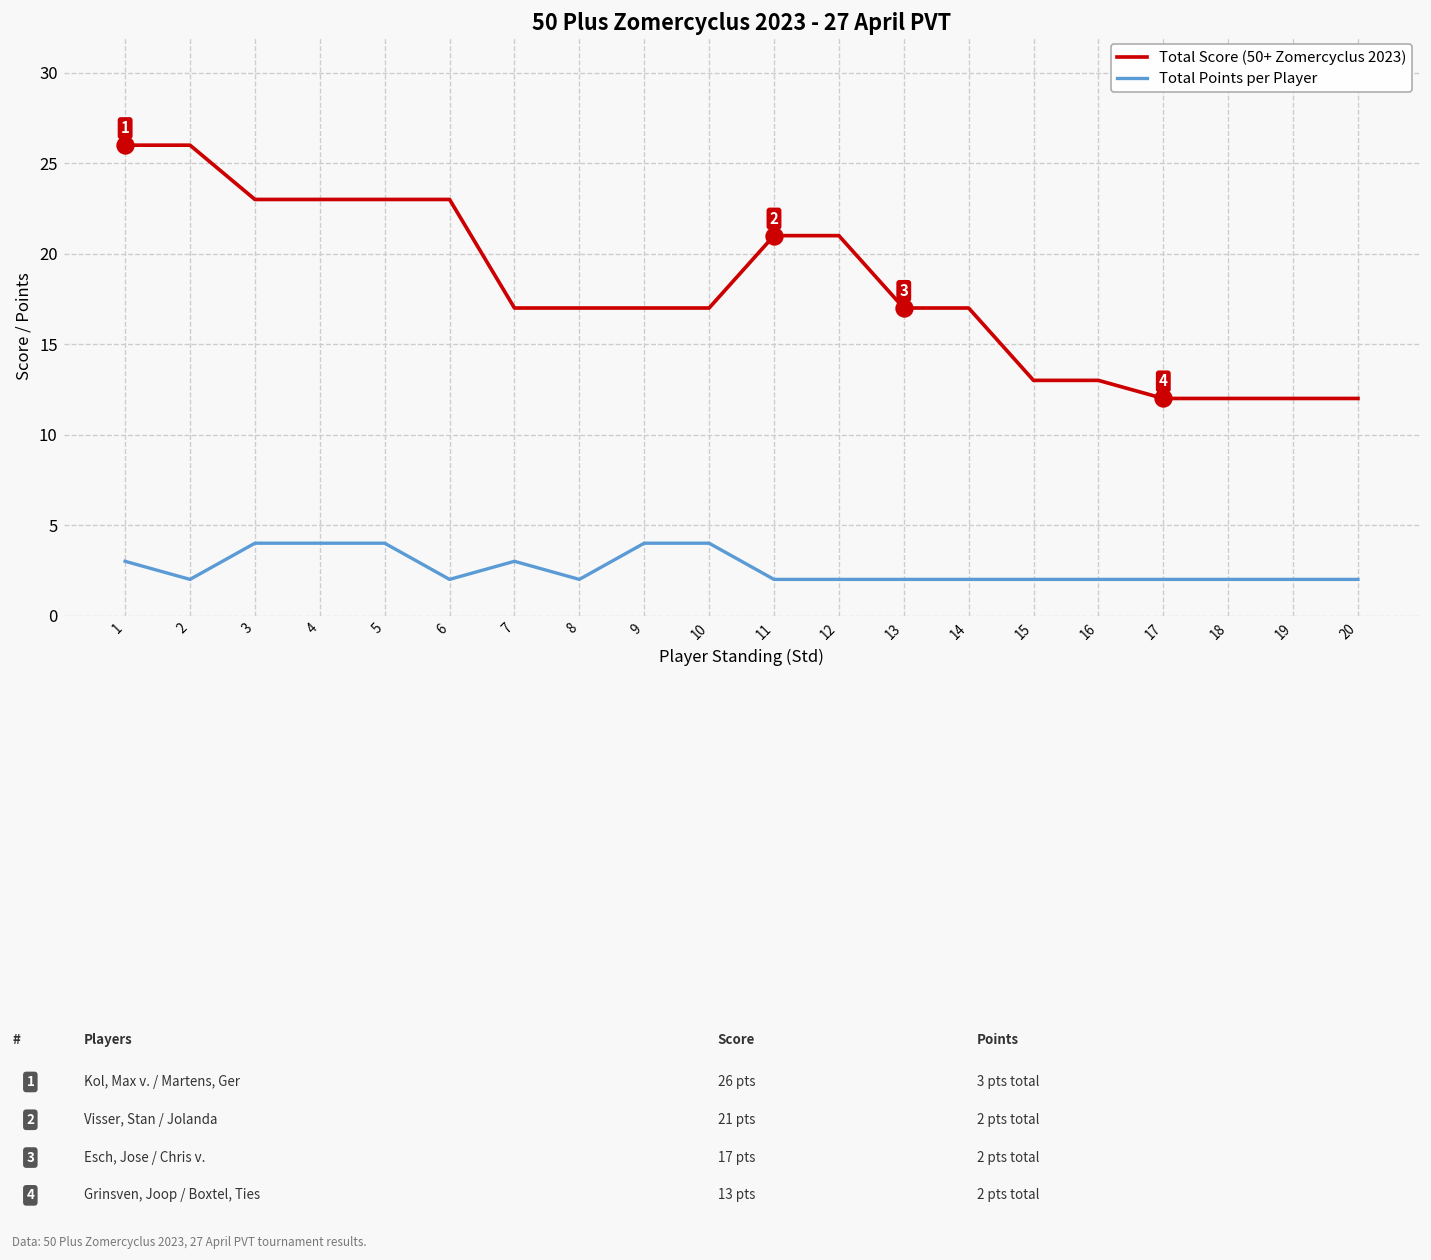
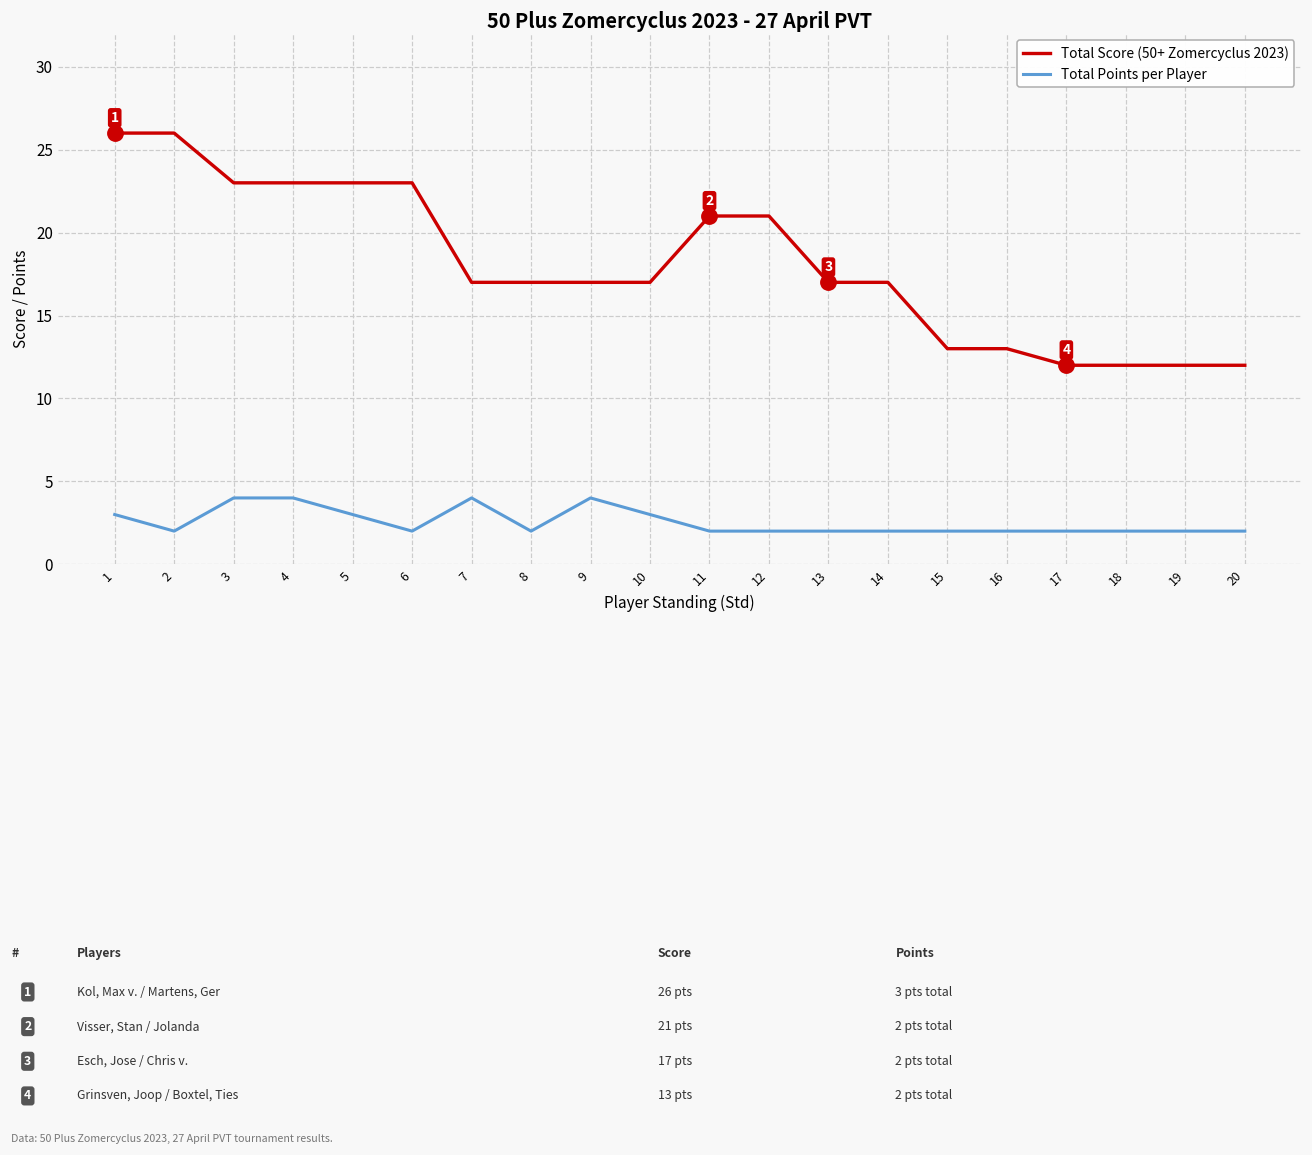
  {
    "Total Points per Player": {
      "1": 3,
      "2": 2,
      "3": 4,
      "4": 4,
-     "5": 4,
+     "5": 3,
      "6": 2,
-     "7": 3,
+     "7": 4,
      "8": 2,
      "9": 4,
-     "10": 4,
+     "10": 3,
      "11": 2,
      "12": 2,
      "13": 2,
      "14": 2,
      "15": 2,
      "16": 2,
      "17": 2,
      "18": 2,
      "19": 2,
      "20": 2
    }
  }
